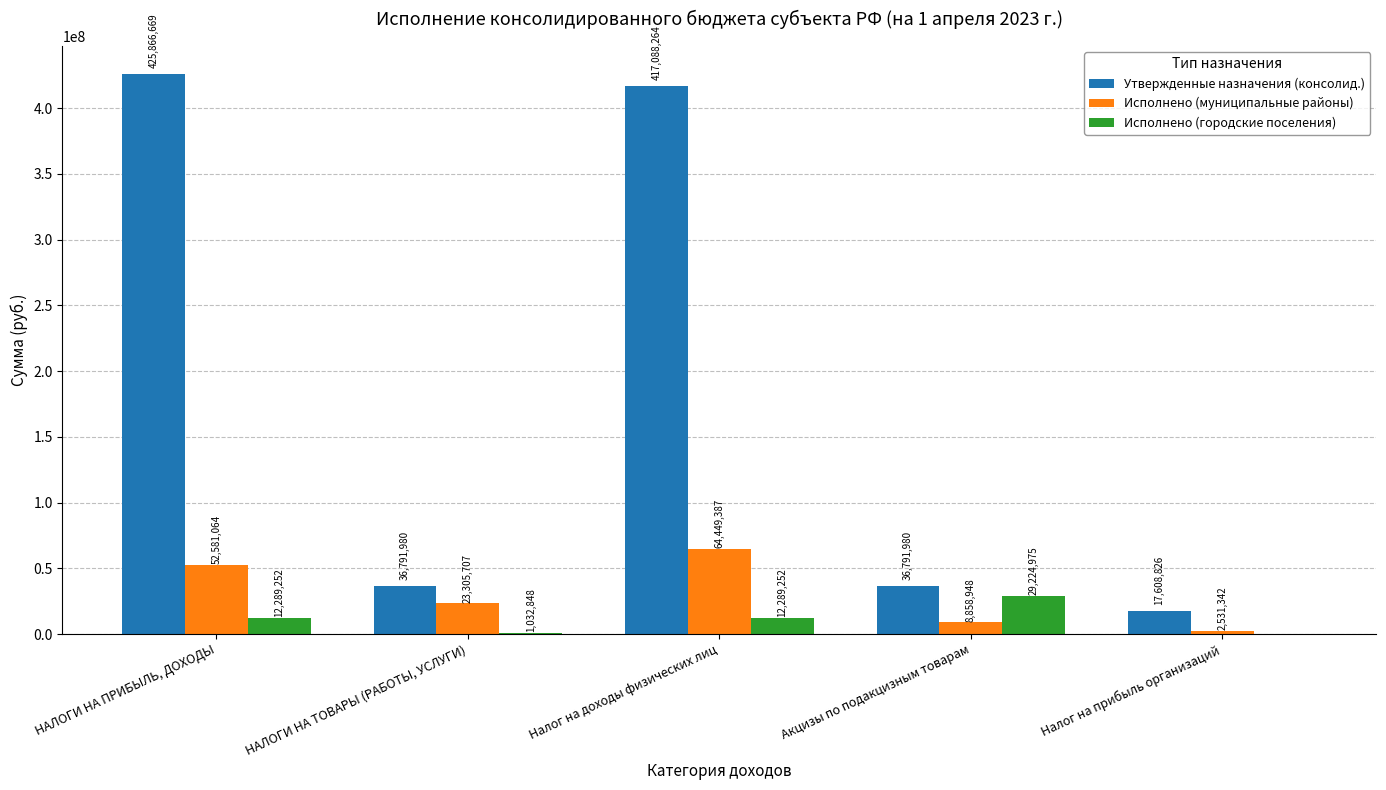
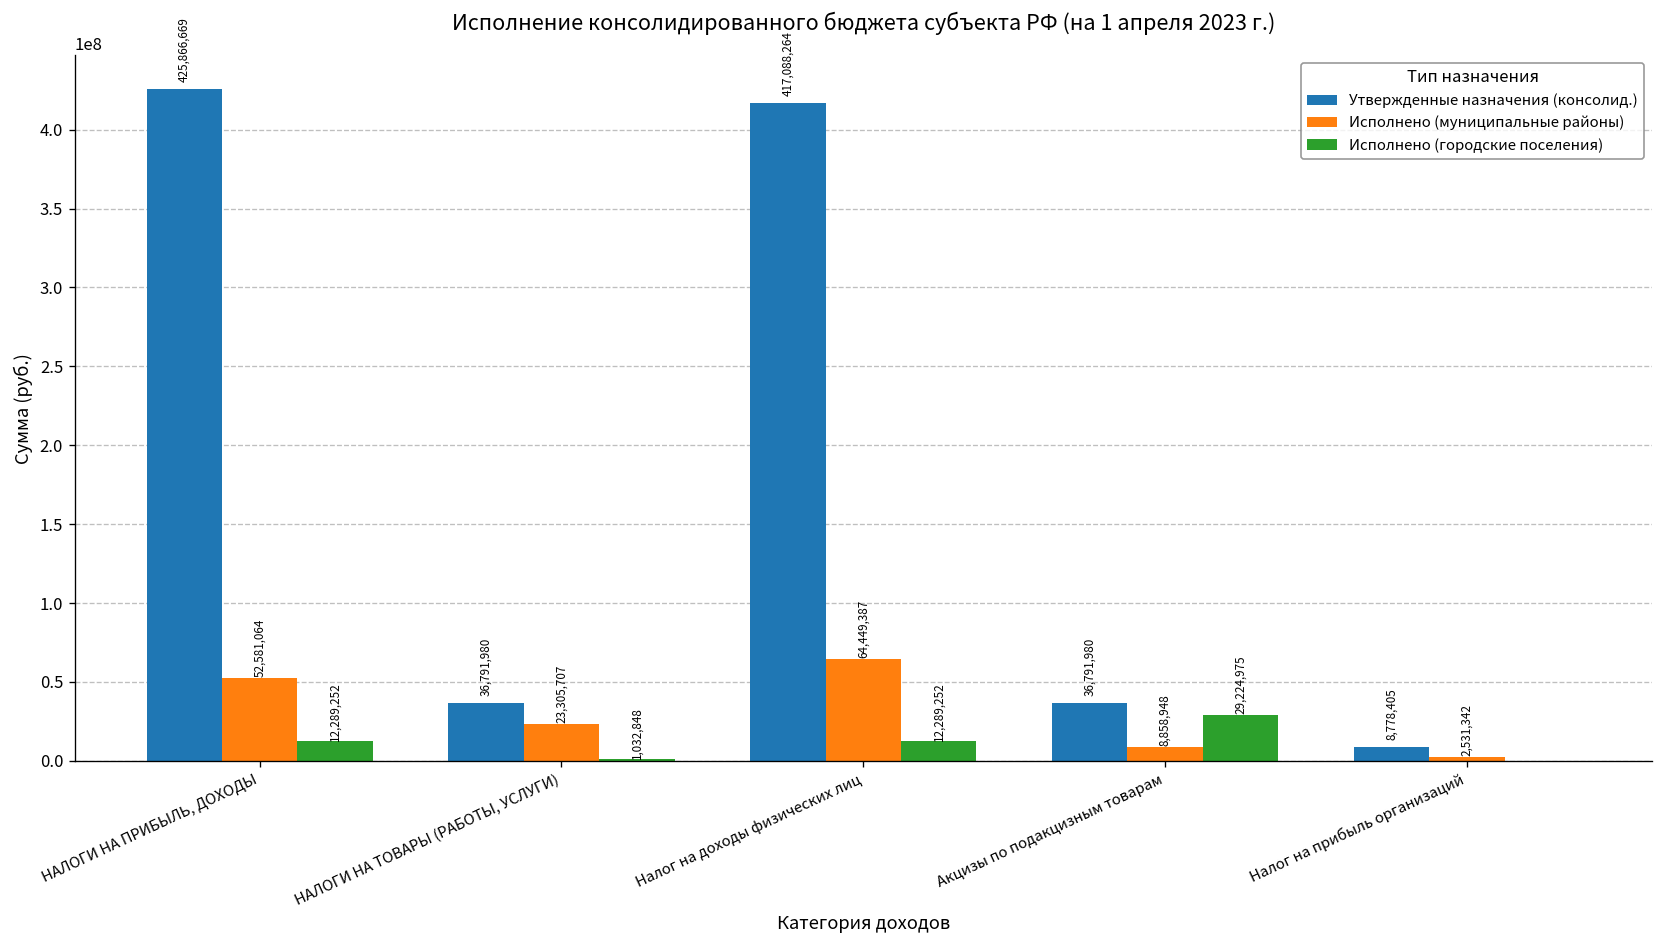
  {
    "Утвержденные назначения (консолид.)": {
      "НАЛОГИ НА ПРИБЫЛЬ, ДОХОДЫ": "425,866,669",
      "НАЛОГИ НА ТОВАРЫ (РАБОТЫ, УСЛУГИ)": "36,791,980",
      "Налог на доходы физических лиц": "417,088,264",
      "Акцизы по подакцизным товарам": "36,791,980",
-     "Налог на прибыль организаций": "17,608,826"
+     "Налог на прибыль организаций": "8,778,405"
    },
    "Исполнено (муниципальные районы)": {
      "НАЛОГИ НА ПРИБЫЛЬ, ДОХОДЫ": "52,581,064",
      "НАЛОГИ НА ТОВАРЫ (РАБОТЫ, УСЛУГИ)": "23,305,707",
      "Налог на доходы физических лиц": "64,449,387",
      "Акцизы по подакцизным товарам": "8,858,948",
      "Налог на прибыль организаций": "2,531,342"
    },
    "Исполнено (городские поселения)": {
      "НАЛОГИ НА ПРИБЫЛЬ, ДОХОДЫ": "12,289,252",
      "НАЛОГИ НА ТОВАРЫ (РАБОТЫ, УСЛУГИ)": "1,032,848",
      "Налог на доходы физических лиц": "12,289,252",
      "Акцизы по подакцизным товарам": "29,224,975"
    }
  }
